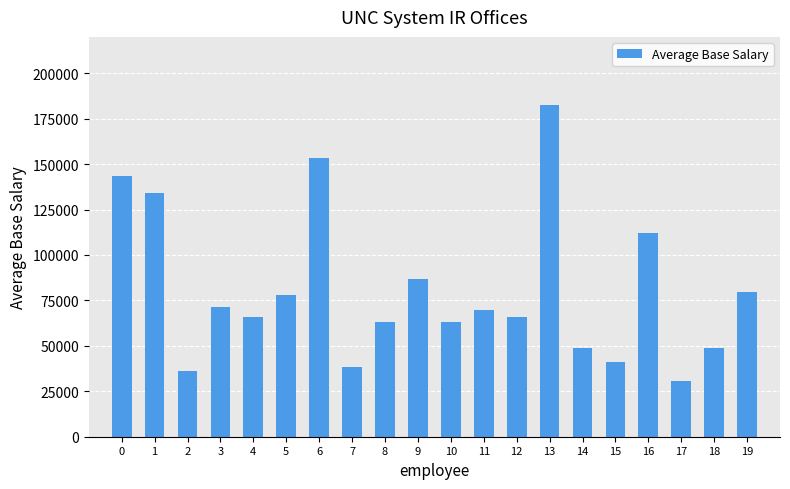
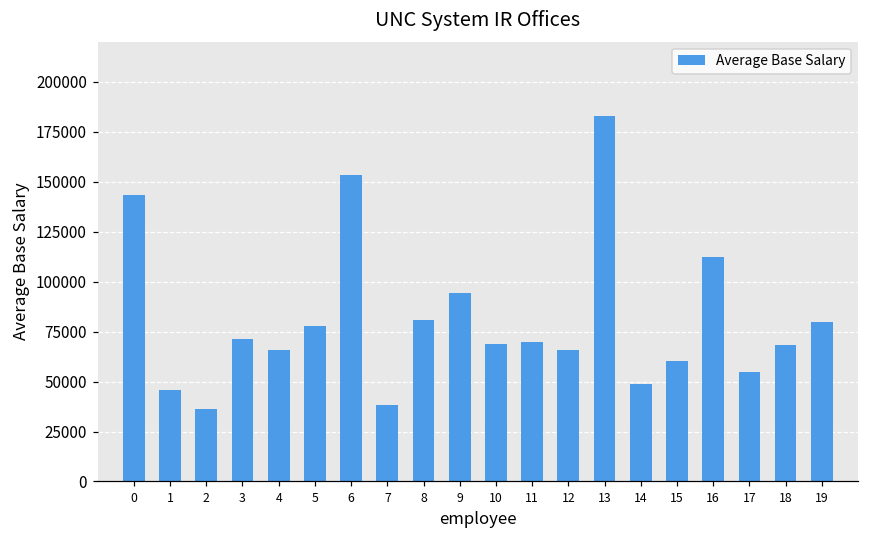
  {
    "0": 143000,
-   "1": 134000,
+   "1": 46000,
    "2": 36000,
    "3": 72000,
    "4": 66000,
    "5": 78000,
    "6": 153000,
    "7": 38000,
-   "8": 63000,
-   "9": 87000,
-   "10": 63000,
+   "8": 81000,
+   "9": 94000,
+   "10": 69000,
    "11": 70000,
    "12": 66000,
    "13": 183000,
    "14": 49000,
-   "15": 41000,
+   "15": 61000,
    "16": 112000,
-   "17": 31000,
-   "18": 49000,
+   "17": 55000,
+   "18": 68000,
    "19": 80000
  }
